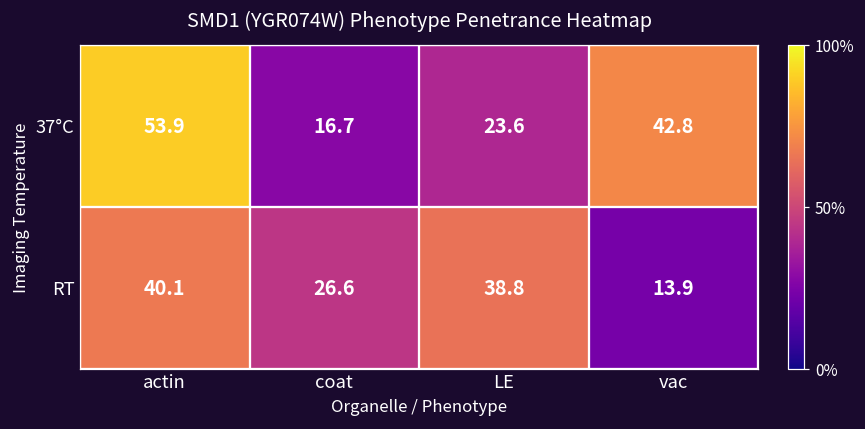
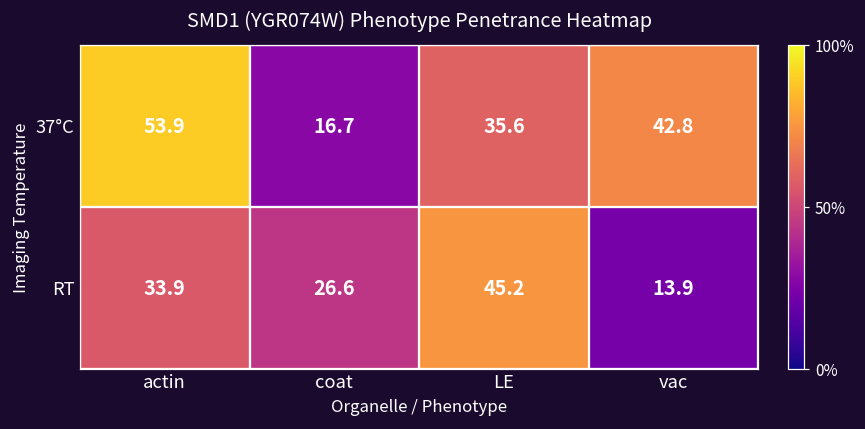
  {
    "37°C": {
      "actin": 53.9,
      "coat": 16.7,
-     "LE": 23.6,
+     "LE": 35.6,
      "vac": 42.8
    },
    "RT": {
-     "actin": 40.1,
+     "actin": 33.9,
      "coat": 26.6,
-     "LE": 38.8,
+     "LE": 45.2,
      "vac": 13.9
    }
  }
